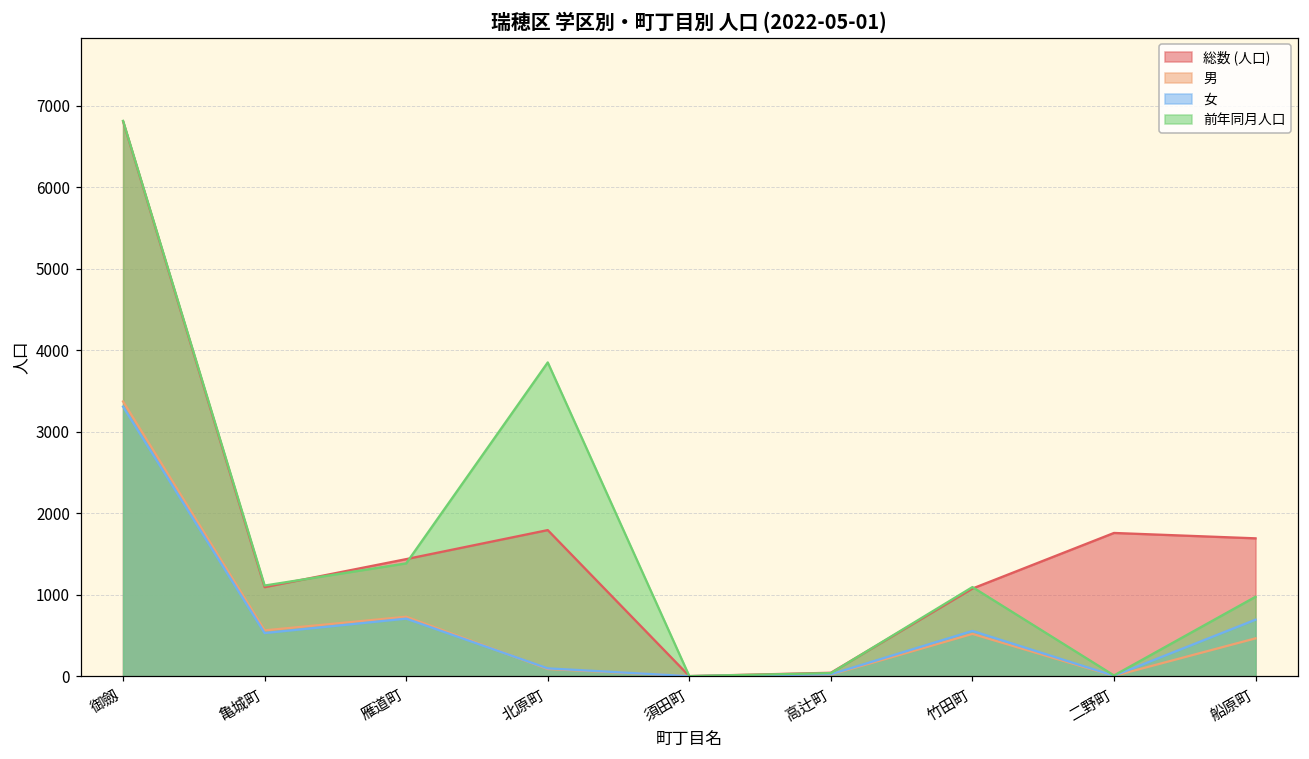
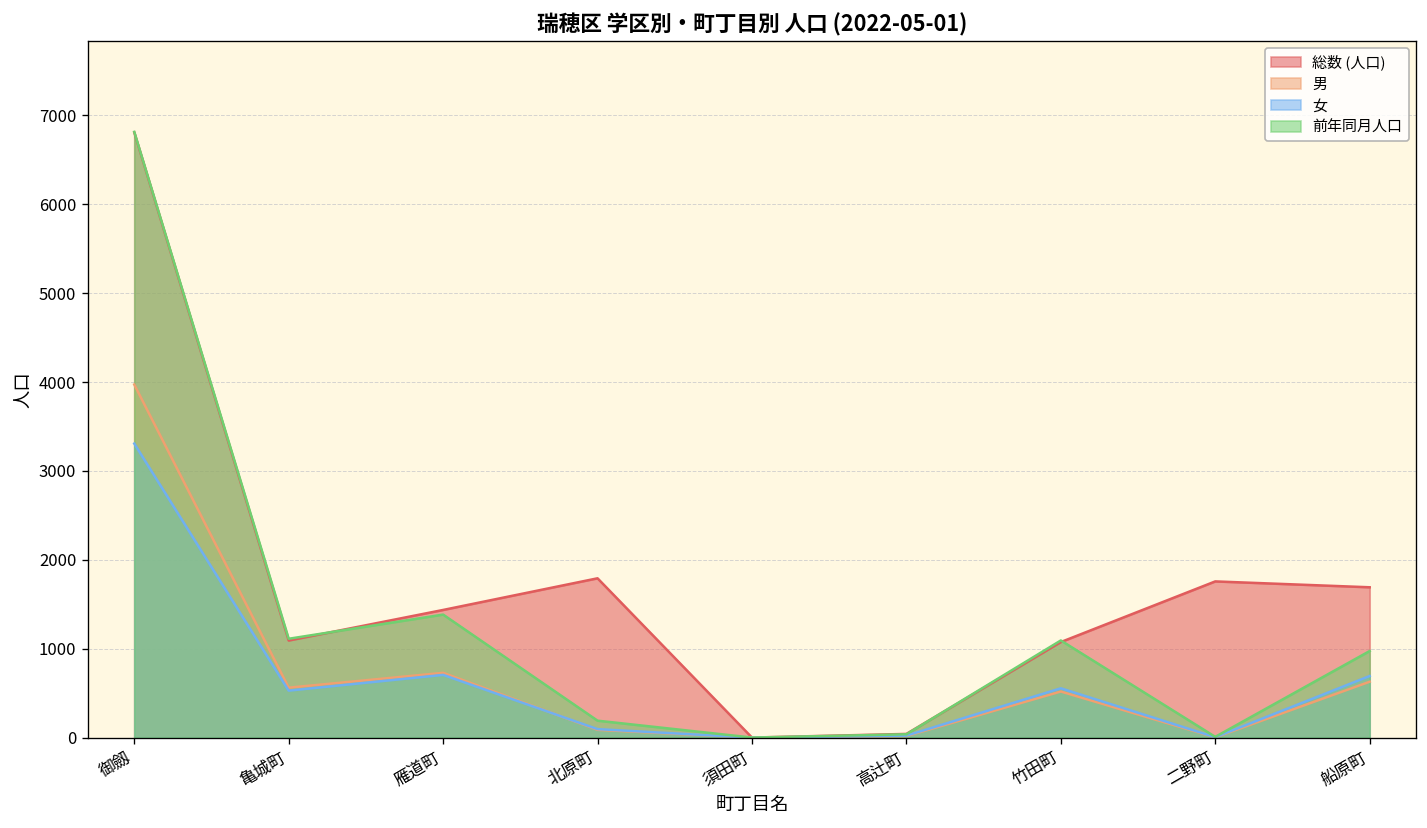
  {
    "総数 (人口)": {
      "雁道町": 1400,
      "北原町": 1800,
      "二野町": 1800,
      "船原町": 1700
    },
    "男": {
-     "御劔": 3400,
+     "御劔": 4000,
      "竹田町": 500,
-     "船原町": 500
+     "船原町": 600
    },
    "女": {
      "御劔": 3300,
      "竹田町": 600,
      "船原町": 700
    },
    "前年同月人口": {
      "雁道町": 1400,
-     "北原町": 3900,
+     "北原町": 200,
      "船原町": 1000
    }
  }
